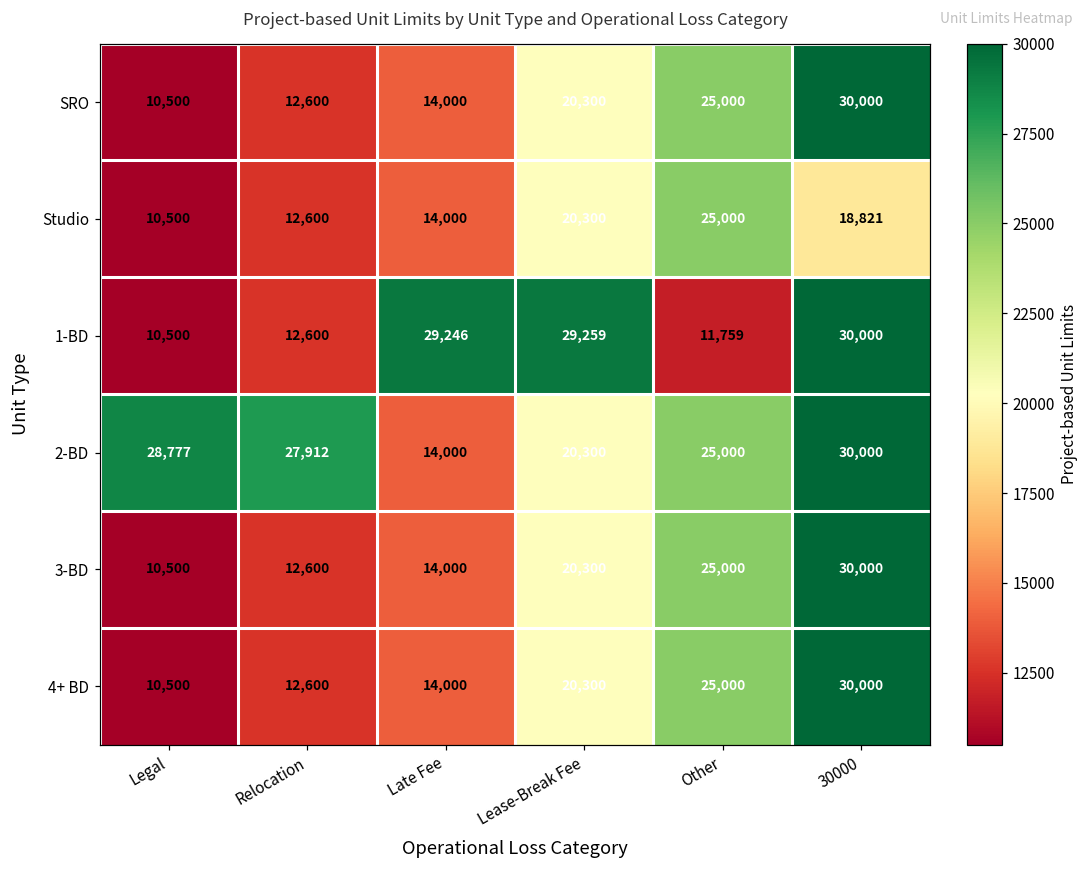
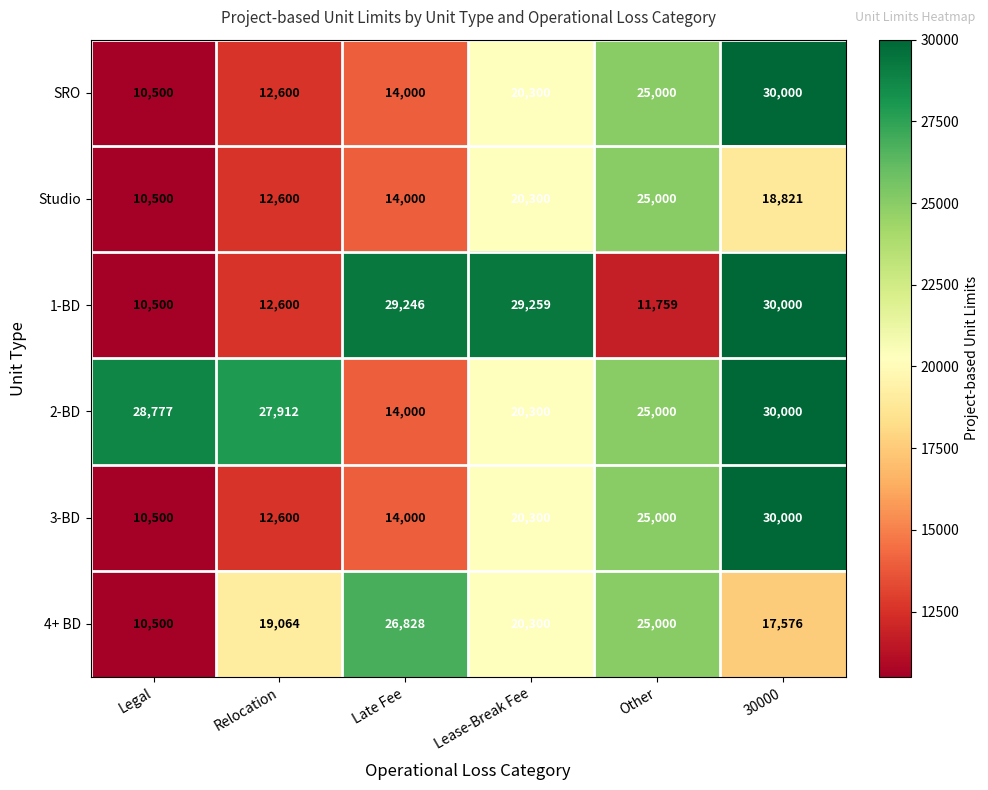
  {
    "SRO": {
      "Legal": "10,500",
      "Relocation": "12,600",
      "Late Fee": "14,000",
      "Lease-Break Fee": "20,300",
      "Other": "25,000",
      "30000": "30,000"
    },
    "Studio": {
      "Legal": "10,500",
      "Relocation": "12,600",
      "Late Fee": "14,000",
      "Lease-Break Fee": "20,300",
      "Other": "25,000",
      "30000": "18,821"
    },
    "1-BD": {
      "Legal": "10,500",
      "Relocation": "12,600",
      "Late Fee": "29,246",
      "Lease-Break Fee": "29,259",
      "Other": "11,759",
      "30000": "30,000"
    },
    "2-BD": {
      "Legal": "28,777",
      "Relocation": "27,912",
      "Late Fee": "14,000",
      "Lease-Break Fee": "20,300",
      "Other": "25,000",
      "30000": "30,000"
    },
    "3-BD": {
      "Legal": "10,500",
      "Relocation": "12,600",
      "Late Fee": "14,000",
      "Lease-Break Fee": "20,300",
      "Other": "25,000",
      "30000": "30,000"
    },
    "4+ BD": {
      "Legal": "10,500",
-     "Relocation": "12,600",
-     "Late Fee": "14,000",
+     "Relocation": "19,064",
+     "Late Fee": "26,828",
      "Lease-Break Fee": "20,300",
      "Other": "25,000",
-     "30000": "30,000"
+     "30000": "17,576"
    }
  }
